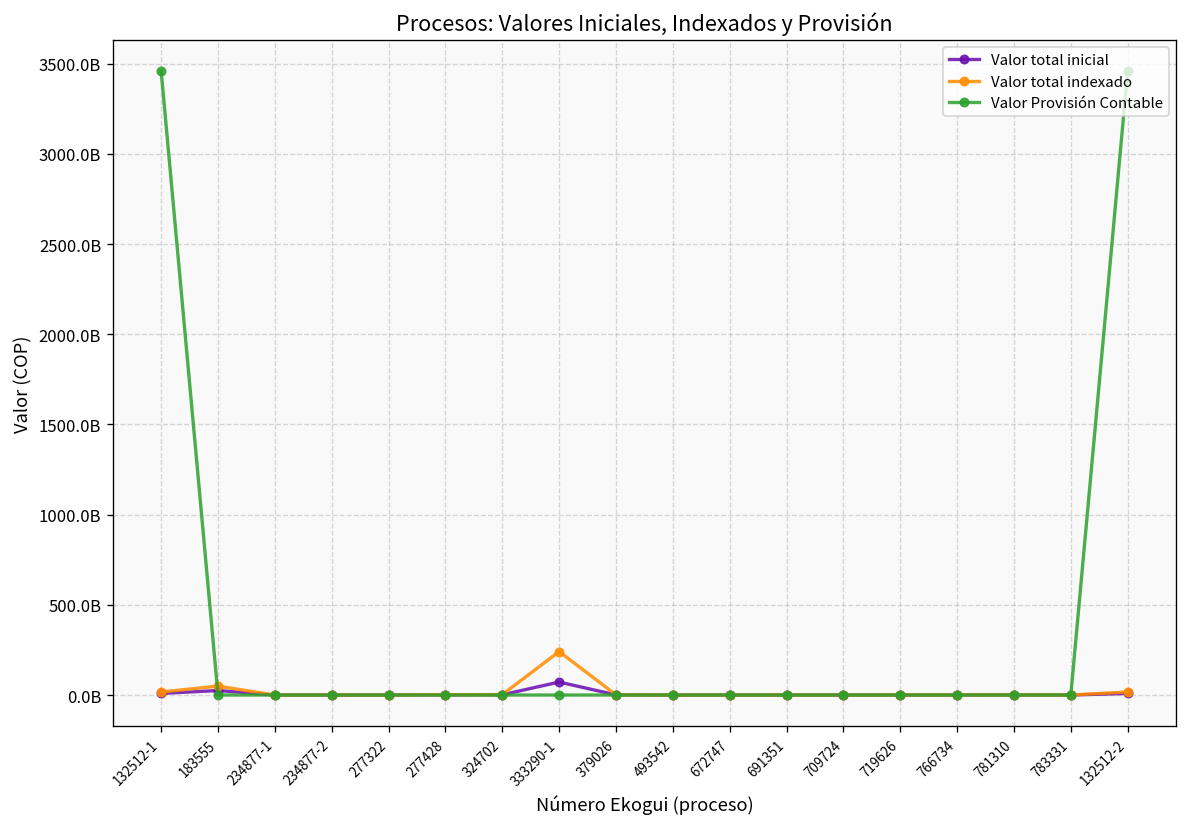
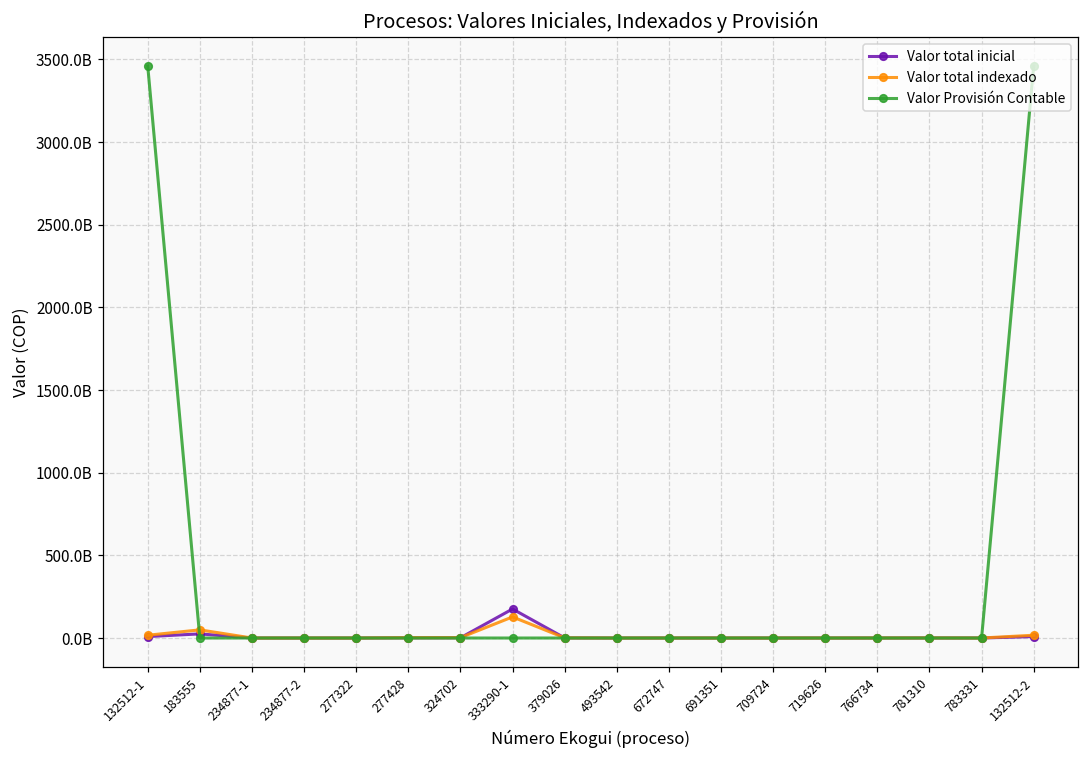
  {
    "Valor total inicial": {
      "183555": 30000000000,
-     "333290-1": 70000000000
+     "333290-1": 180000000000
    },
    "Valor total indexado": {
      "183555": 50000000000,
-     "333290-1": 240000000000
+     "333290-1": 130000000000
    },
    "Valor Provisión Contable": {
      "132512-1": 3460000000000,
      "183555": 0,
      "333290-1": 0
    }
  }
